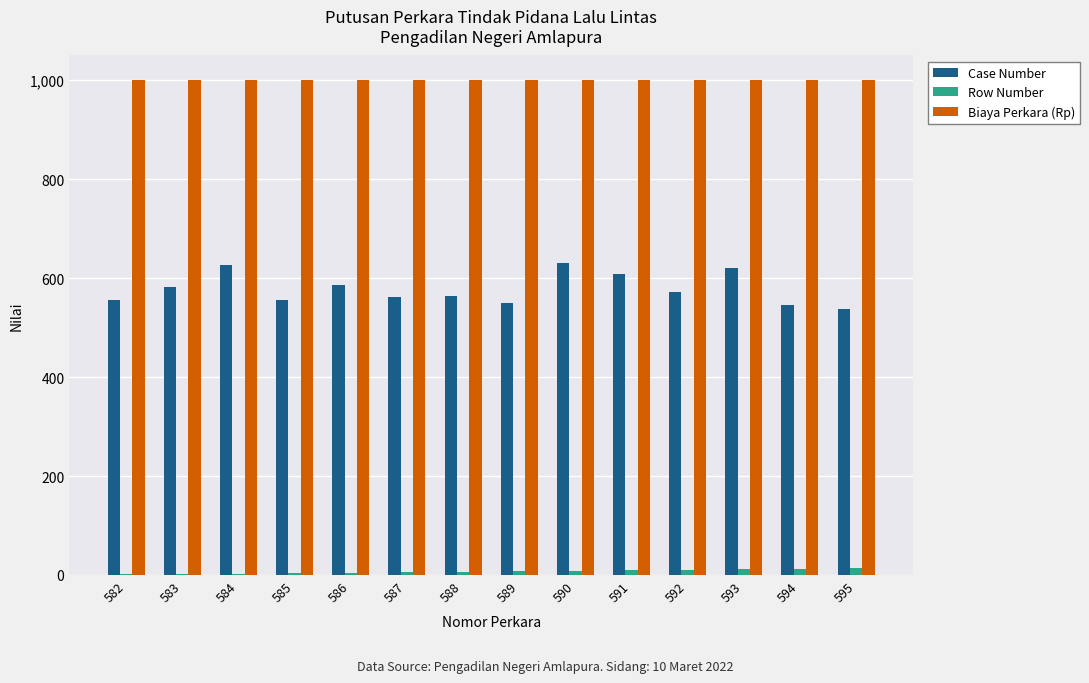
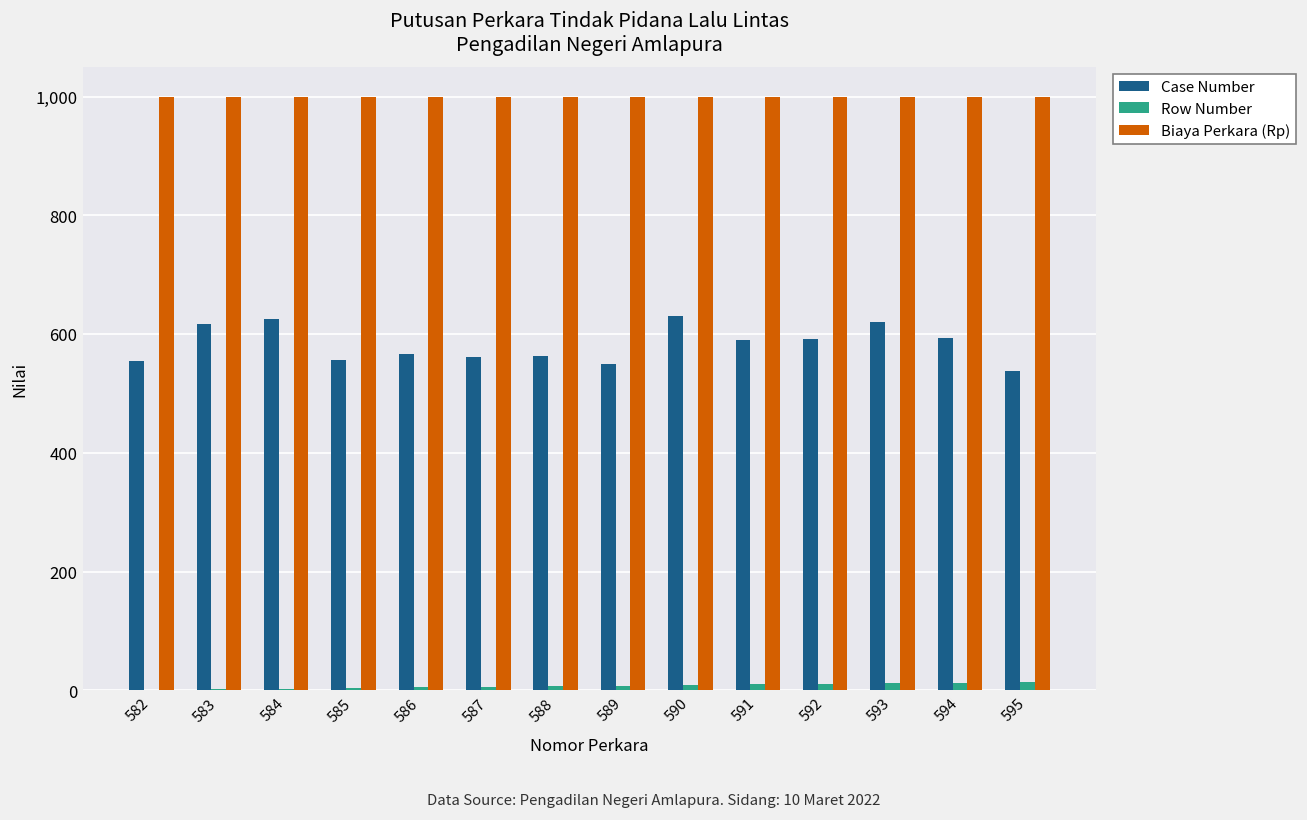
  {
    "Case Number": {
      "582": "560",
-     "583": "580",
+     "583": "620",
      "584": "630",
      "585": "560",
-     "586": "590",
+     "586": "570",
      "587": "560",
      "588": "560",
      "589": "550",
      "590": "630",
-     "591": "610",
-     "592": "570",
+     "591": "590",
+     "592": "590",
      "593": "620",
-     "594": "550",
+     "594": "590",
      "595": "540"
    },
    "Row Number": {
      "587": "10",
      "588": "10",
      "589": "10",
      "590": "10",
      "591": "10",
      "592": "10",
      "593": "10",
      "594": "10",
      "595": "10"
    },
    "Biaya Perkara (Rp)": {
      "582": "1,000",
      "583": "1,000",
      "584": "1,000",
      "585": "1,000",
      "586": "1,000",
      "587": "1,000",
      "588": "1,000",
      "589": "1,000",
      "590": "1,000",
      "591": "1,000",
      "592": "1,000",
      "593": "1,000",
      "594": "1,000",
      "595": "1,000"
    }
  }
